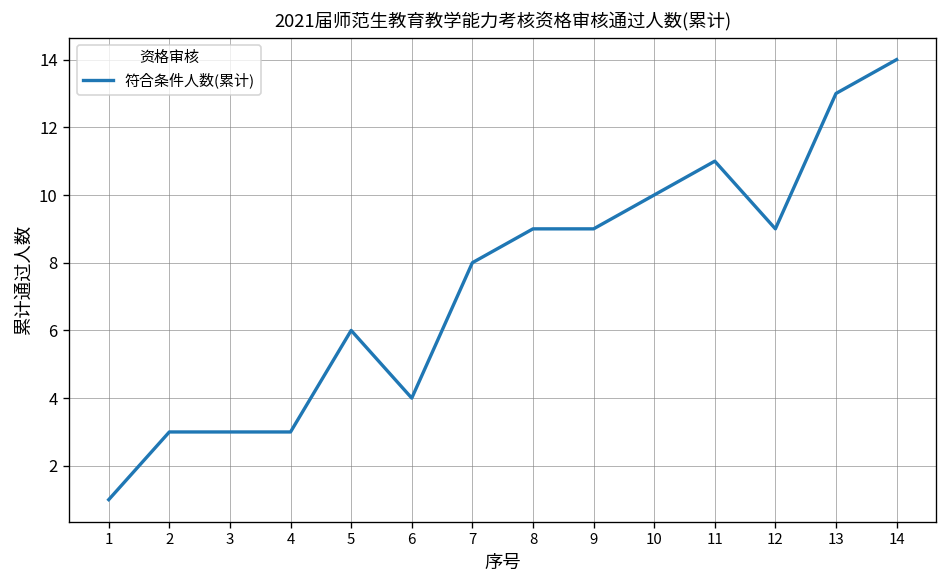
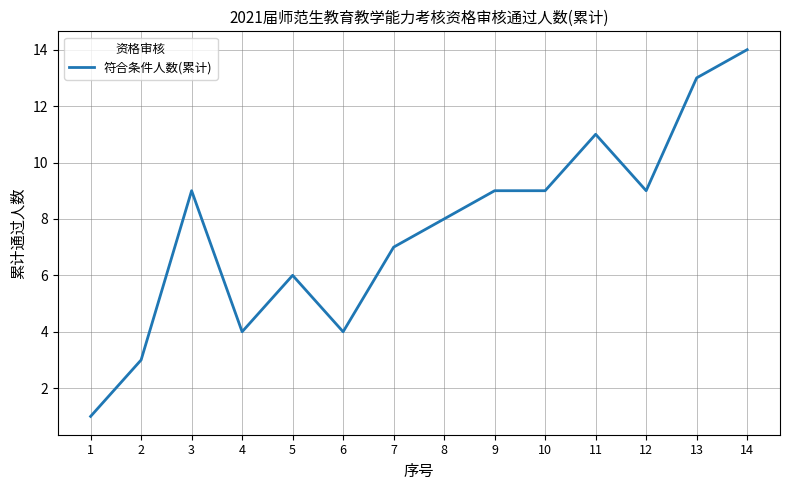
  {
    "1": 1,
    "2": 3,
-   "3": 3,
-   "4": 3,
+   "3": 9,
+   "4": 4,
    "5": 6,
    "6": 4,
-   "7": 8,
-   "8": 9,
+   "7": 7,
+   "8": 8,
    "9": 9,
-   "10": 10,
+   "10": 9,
    "11": 11,
    "12": 9,
    "13": 13,
    "14": 14
  }
